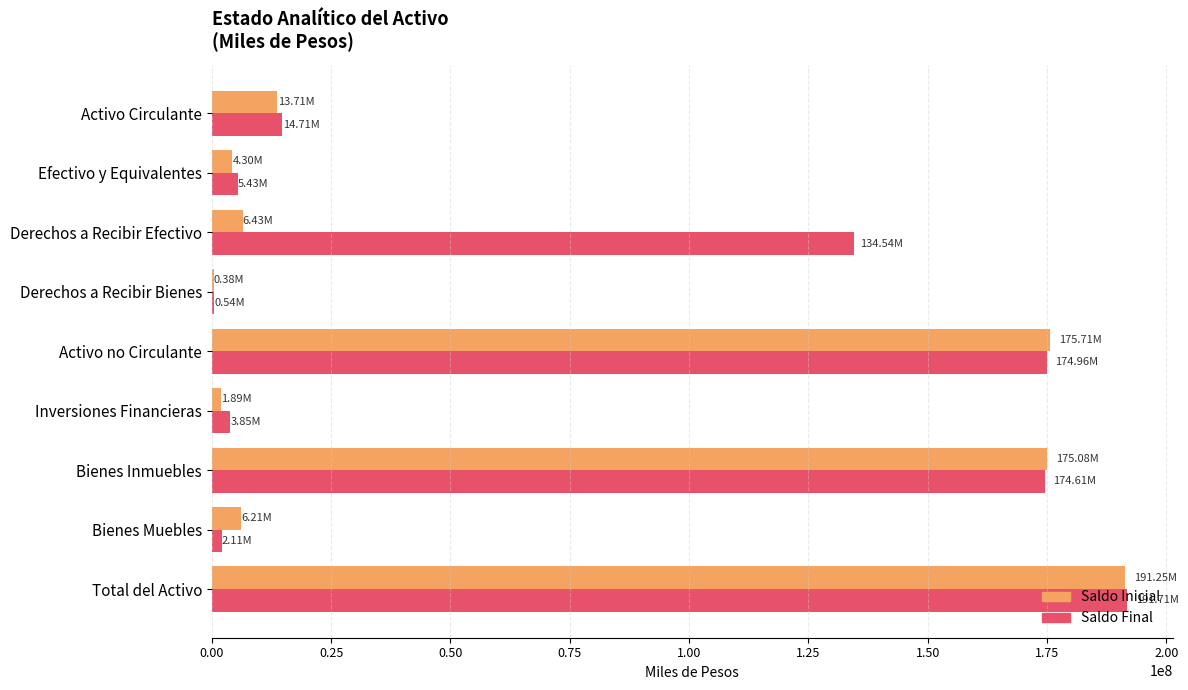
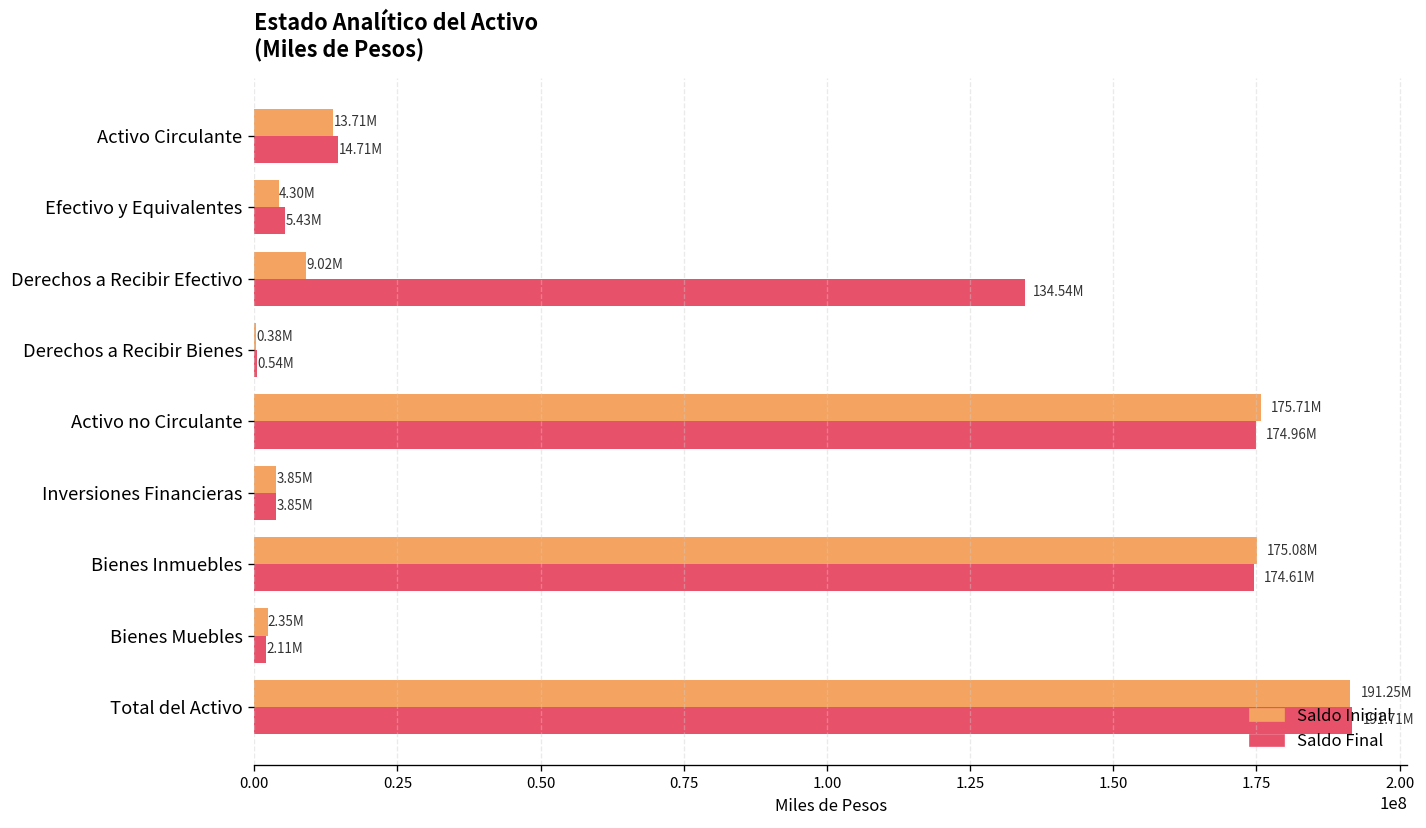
  {
    "Saldo Inicial": {
      "Activo Circulante": "13.71M",
      "Efectivo y Equivalentes": "4.30M",
-     "Derechos a Recibir Efectivo": "6.43M",
+     "Derechos a Recibir Efectivo": "9.02M",
      "Derechos a Recibir Bienes": "0.38M",
      "Activo no Circulante": "175.71M",
-     "Inversiones Financieras": "1.89M",
+     "Inversiones Financieras": "3.85M",
      "Bienes Inmuebles": "175.08M",
-     "Bienes Muebles": "6.21M",
+     "Bienes Muebles": "2.35M",
      "Total del Activo": "191.25M"
    },
    "Saldo Final": {
      "Activo Circulante": "14.71M",
      "Efectivo y Equivalentes": "5.43M",
      "Derechos a Recibir Efectivo": "134.54M",
      "Derechos a Recibir Bienes": "0.54M",
      "Activo no Circulante": "174.96M",
      "Inversiones Financieras": "3.85M",
      "Bienes Inmuebles": "174.61M",
      "Bienes Muebles": "2.11M",
      "Total del Activo": "191.71M"
    }
  }
